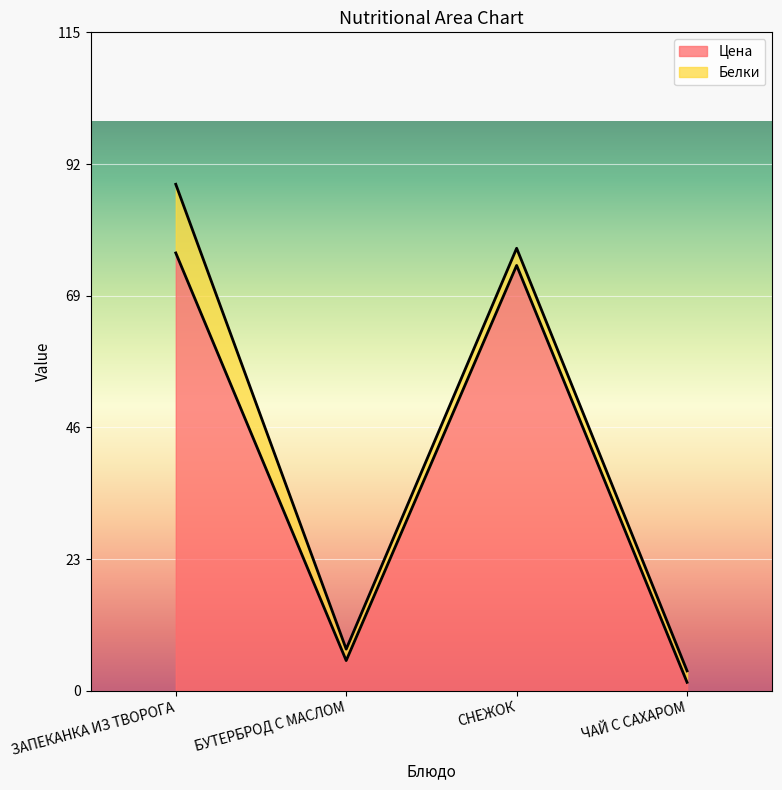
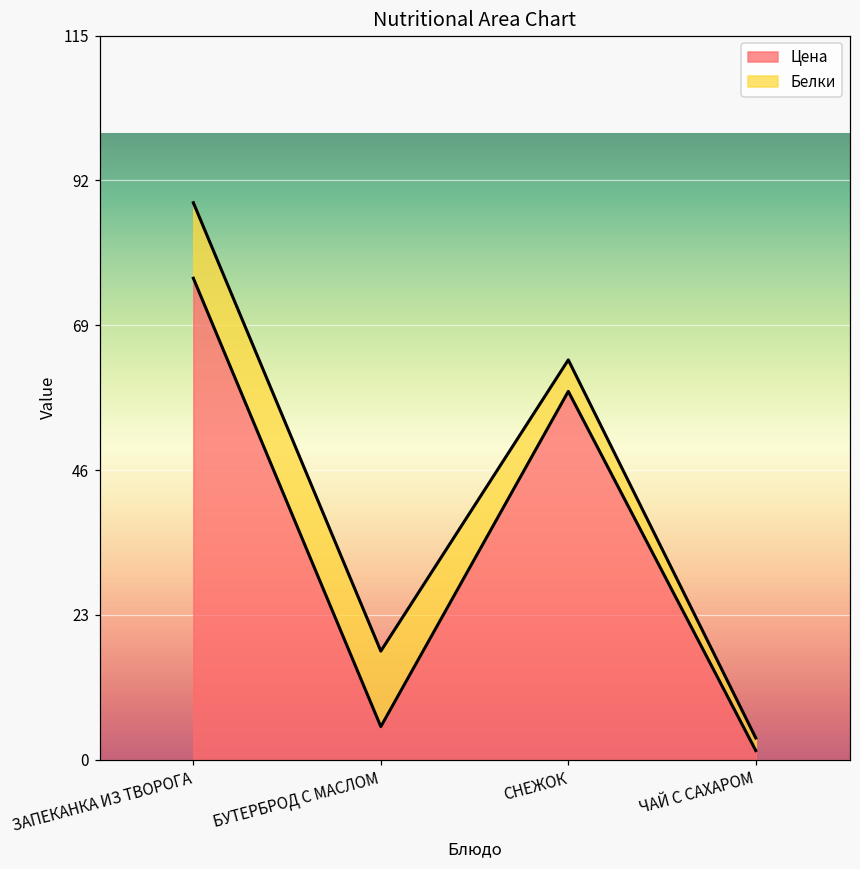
  {
    "Цена": {
      "ЗАПЕКАНКА ИЗ ТВОРОГА": 77,
      "БУТЕРБРОД С МАСЛОМ": 5,
-     "СНЕЖОК": 74,
+     "СНЕЖОК": 59,
      "ЧАЙ С САХАРОМ": 1
    },
    "Белки": {
      "ЗАПЕКАНКА ИЗ ТВОРОГА": 12,
-     "БУТЕРБРОД С МАСЛОМ": 2,
-     "СНЕЖОК": 3,
+     "БУТЕРБРОД С МАСЛОМ": 12,
+     "СНЕЖОК": 5,
      "ЧАЙ С САХАРОМ": 2
    }
  }
